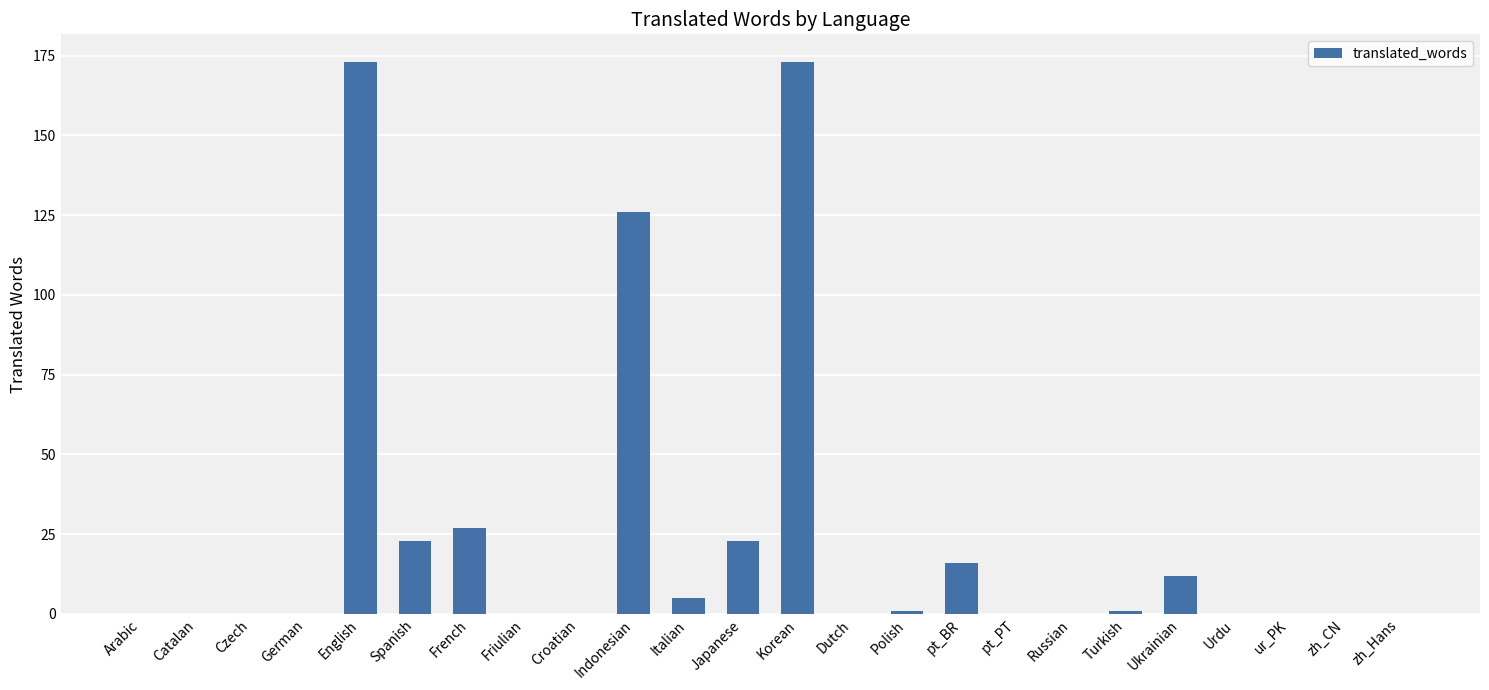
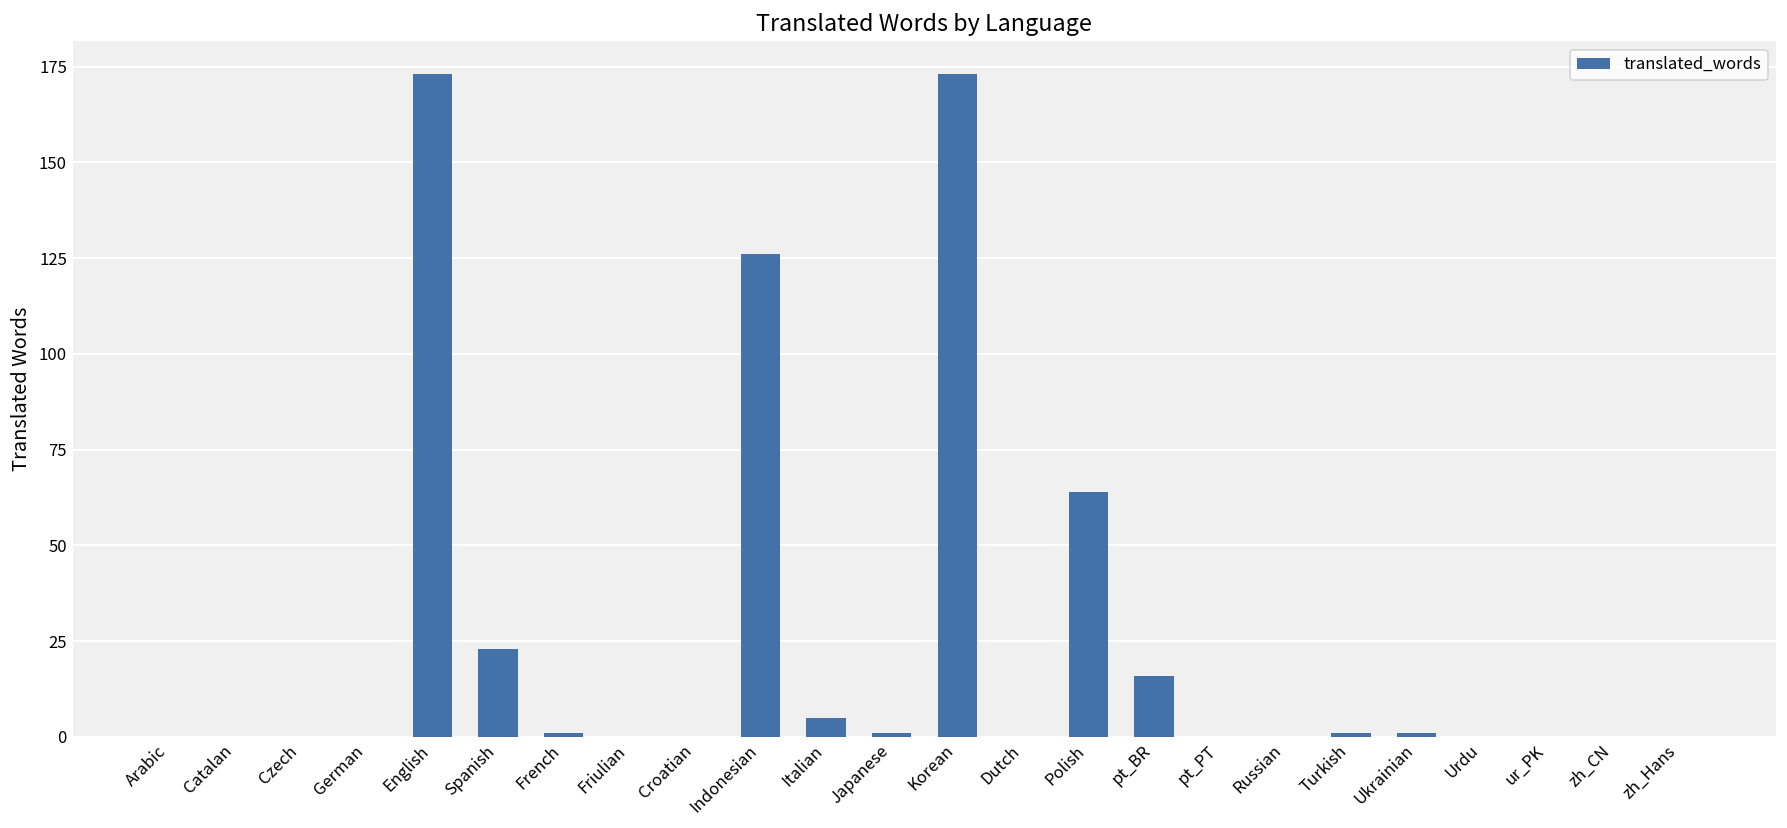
  {
    "Arabic": 0,
    "Catalan": 0,
    "Czech": 0,
    "German": 0,
    "English": 173,
    "Spanish": 23,
-   "French": 27,
+   "French": 1,
    "Friulian": 0,
    "Croatian": 0,
    "Indonesian": 126,
    "Italian": 5,
-   "Japanese": 23,
+   "Japanese": 1,
    "Korean": 173,
    "Dutch": 0,
-   "Polish": 1,
+   "Polish": 64,
    "pt_BR": 16,
    "pt_PT": 0,
    "Russian": 0,
    "Turkish": 1,
-   "Ukrainian": 12,
+   "Ukrainian": 1,
    "Urdu": 0,
    "ur_PK": 0,
    "zh_CN": 0,
    "zh_Hans": 0
  }
